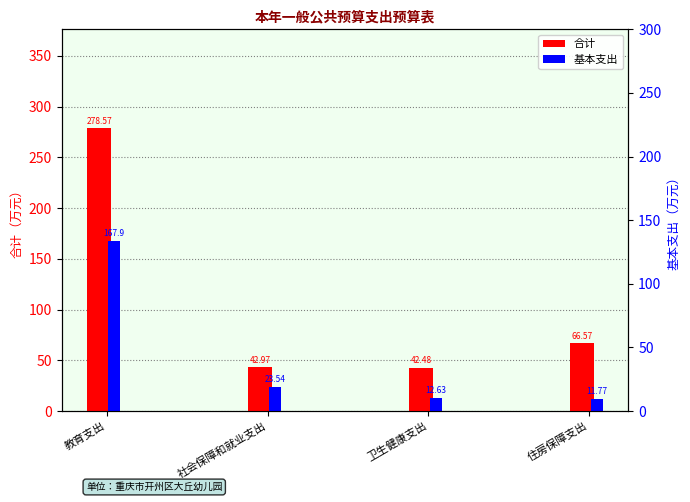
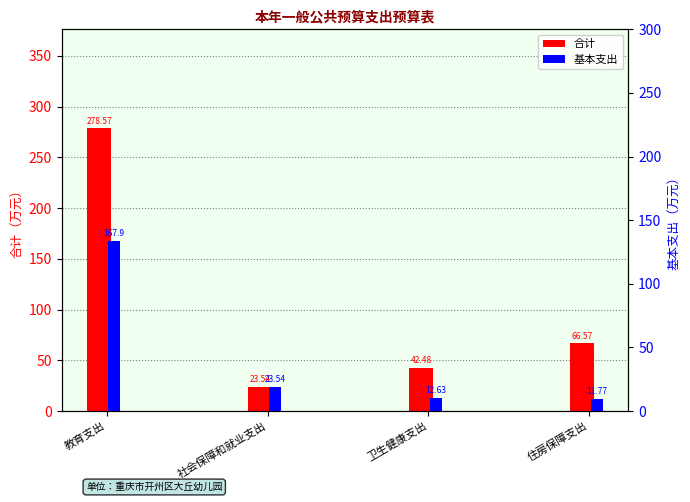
  {
    "合计": {
      "教育支出": 278.57,
-     "社会保障和就业支出": 42.97,
+     "社会保障和就业支出": 23.54,
      "卫生健康支出": 42.48,
      "住房保障支出": 66.57
    },
    "基本支出": {
      "教育支出": 167.9,
      "卫生健康支出": 12.63,
      "住房保障支出": 11.77
    }
  }
